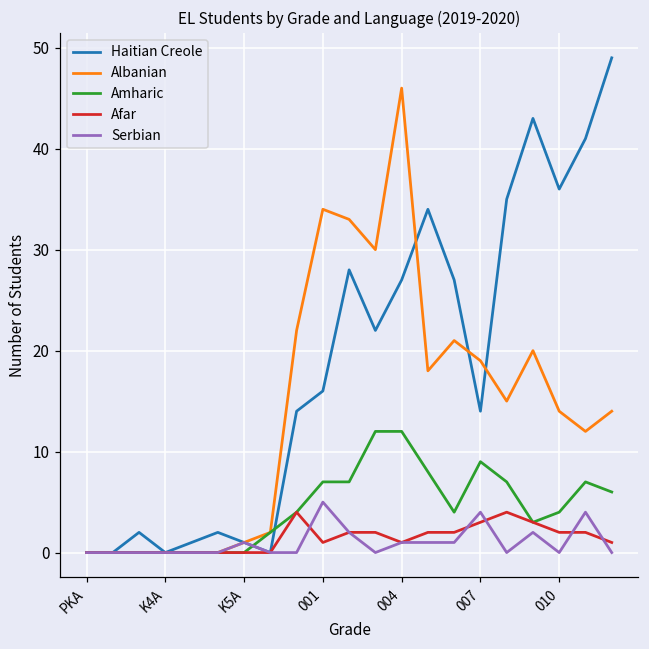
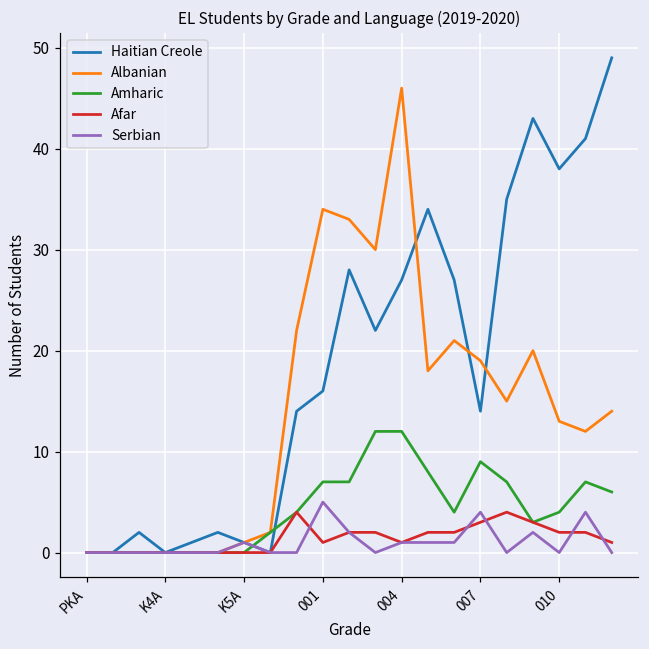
  {
    "Haitian Creole": {
      "001": 16,
      "004": 27,
      "007": 14,
-     "010": 36
+     "010": 38
    },
    "Albanian": {
      "001": 34,
      "004": 46,
      "007": 19,
-     "010": 14
+     "010": 13
    },
    "Amharic": {
      "001": 7,
      "004": 12,
      "007": 9,
      "010": 4
    },
    "Afar": {
      "001": 1,
      "007": 3,
      "010": 2
    },
    "Serbian": {
      "001": 5,
      "007": 4,
      "010": 0
    }
  }
